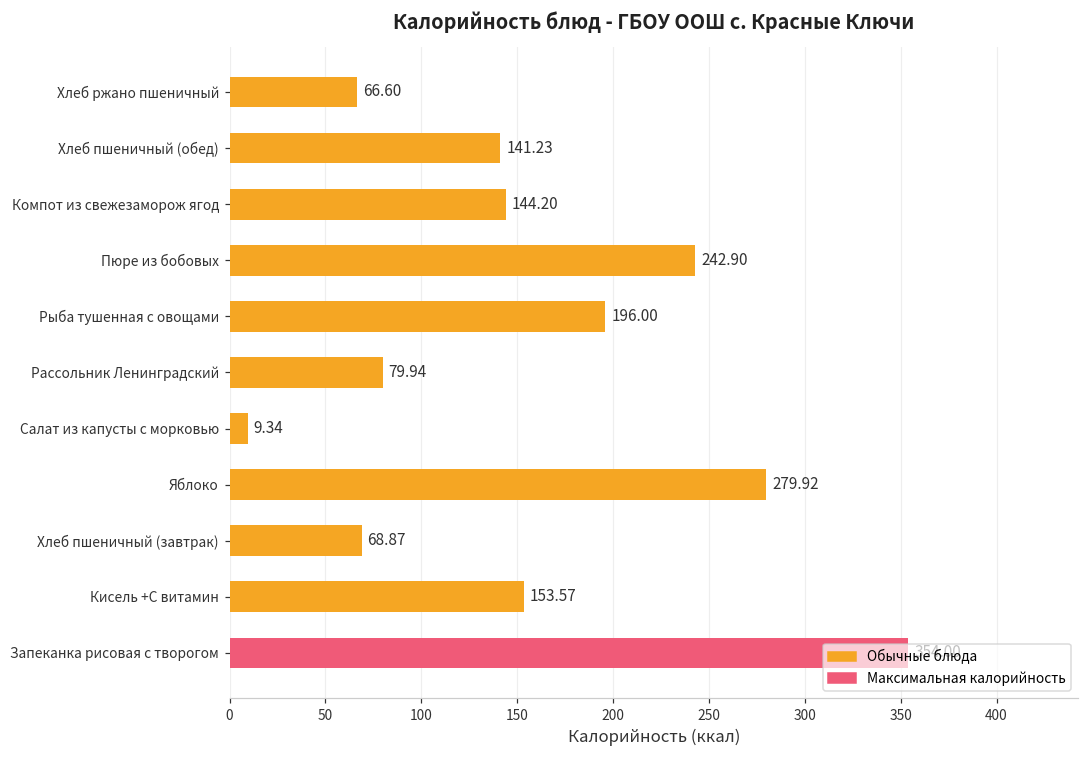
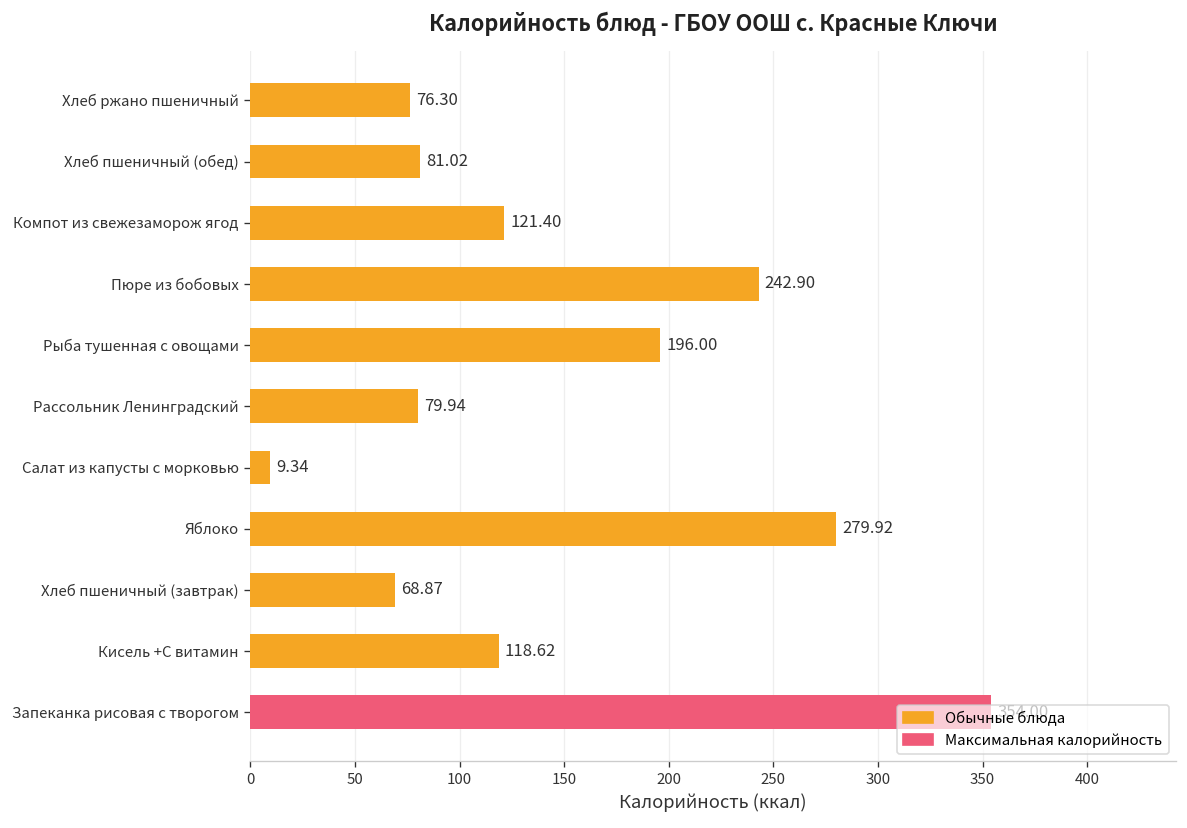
  {
-   "Хлеб ржано пшеничный": 66.60,
-   "Хлеб пшеничный (обед)": 141.23,
-   "Компот из свежезаморож ягод": 144.20,
+   "Хлеб ржано пшеничный": 76.30,
+   "Хлеб пшеничный (обед)": 81.02,
+   "Компот из свежезаморож ягод": 121.40,
    "Пюре из бобовых": 242.90,
    "Рыба тушенная с овощами": 196.00,
    "Рассольник Ленинградский": 79.94,
    "Салат из капусты с морковью": 9.34,
    "Яблоко": 279.92,
    "Хлеб пшеничный (завтрак)": 68.87,
-   "Кисель +С витамин": 153.57
+   "Кисель +С витамин": 118.62
  }
